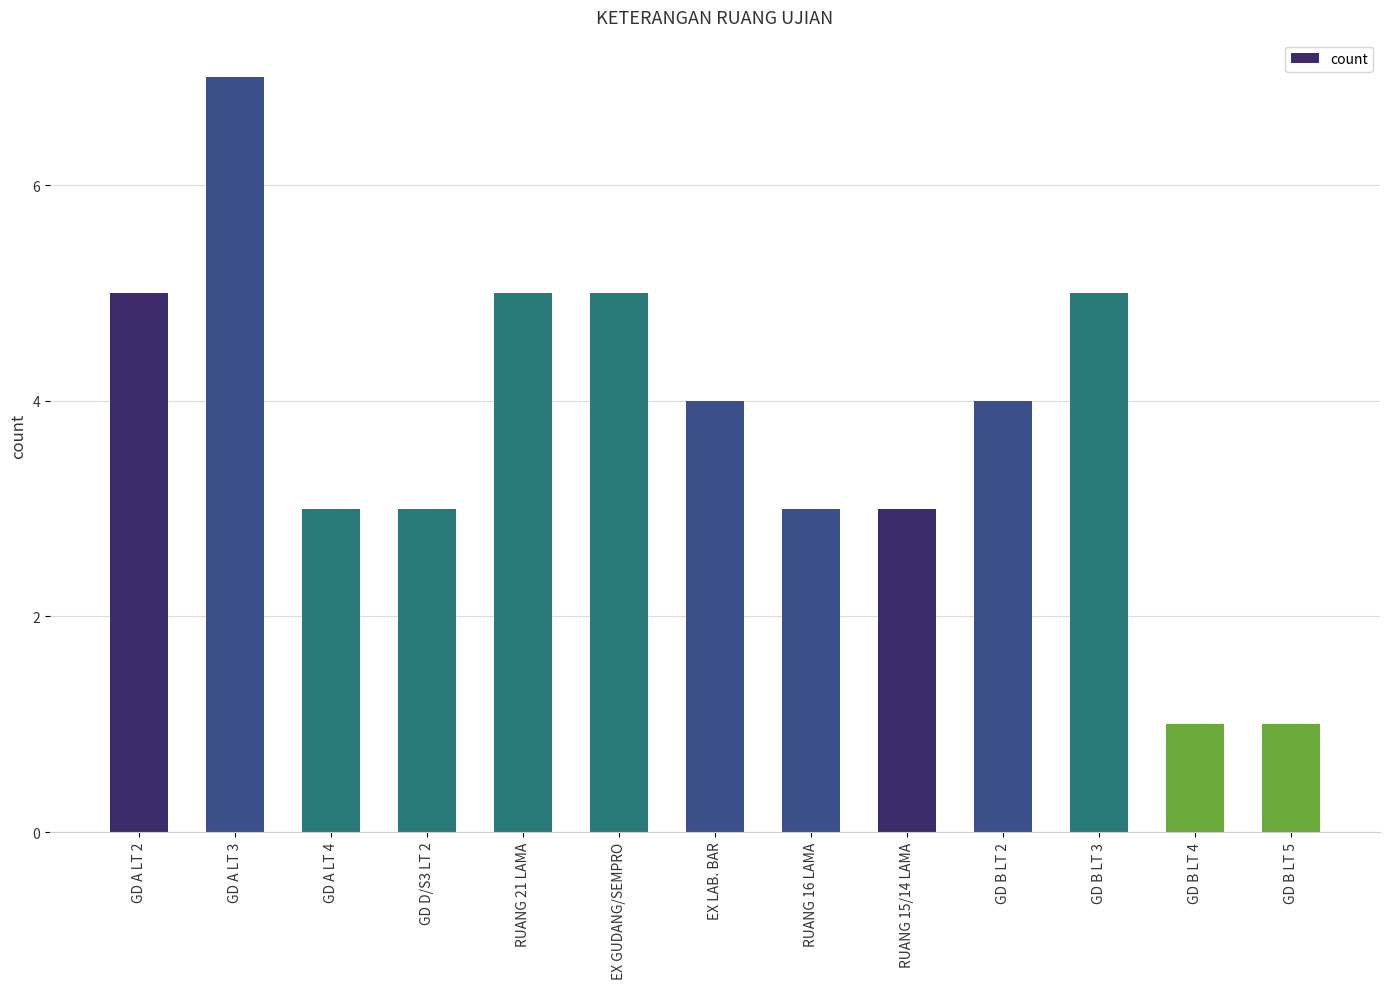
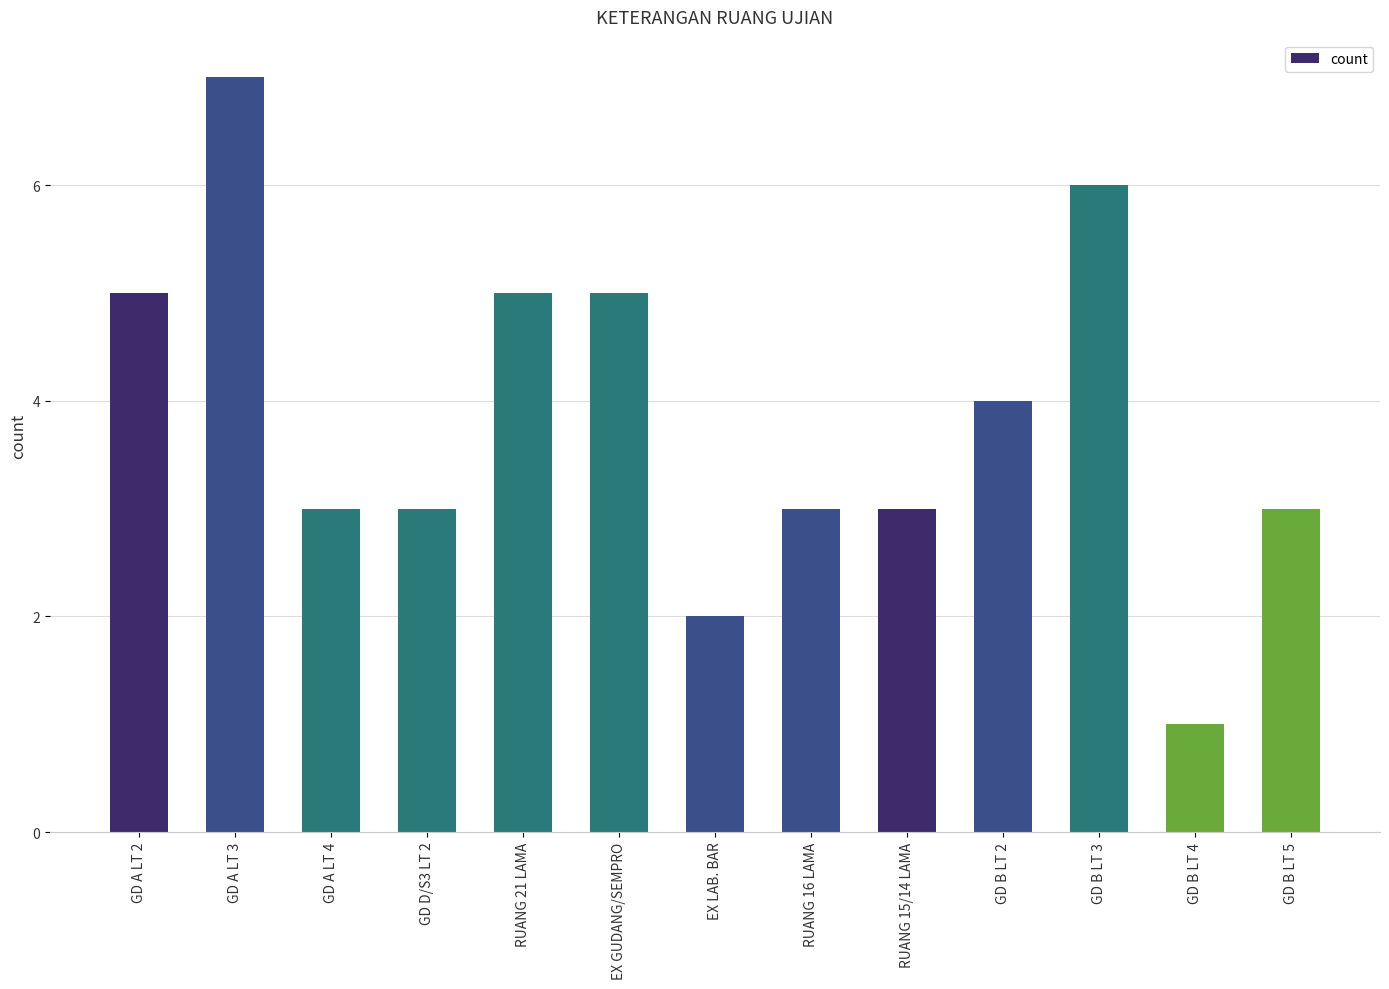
  {
    "GD A LT 2": 5,
    "GD A LT 3": 7,
    "GD A LT 4": 3,
    "GD D/S3 LT 2": 3,
    "RUANG 21 LAMA": 5,
    "EX GUDANG/SEMPRO": 5,
-   "EX LAB. BAR": 4,
+   "EX LAB. BAR": 2,
    "RUANG 16 LAMA": 3,
    "RUANG 15/14 LAMA": 3,
    "GD B LT 2": 4,
-   "GD B LT 3": 5,
+   "GD B LT 3": 6,
    "GD B LT 4": 1,
-   "GD B LT 5": 1
+   "GD B LT 5": 3
  }
